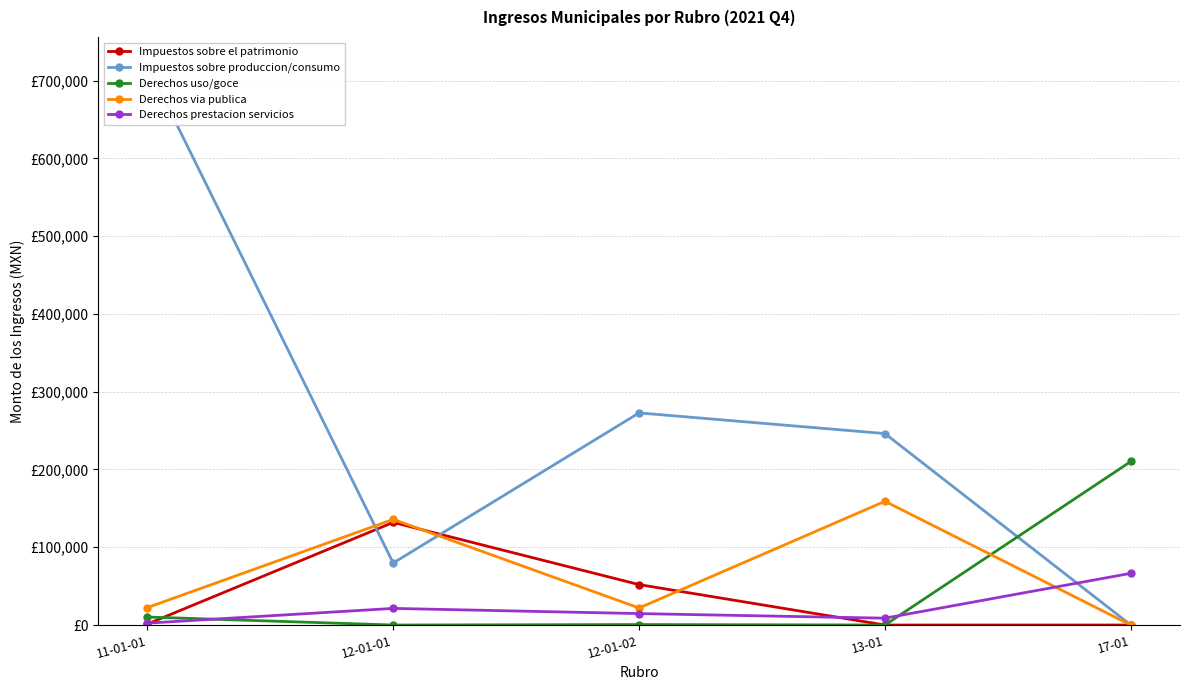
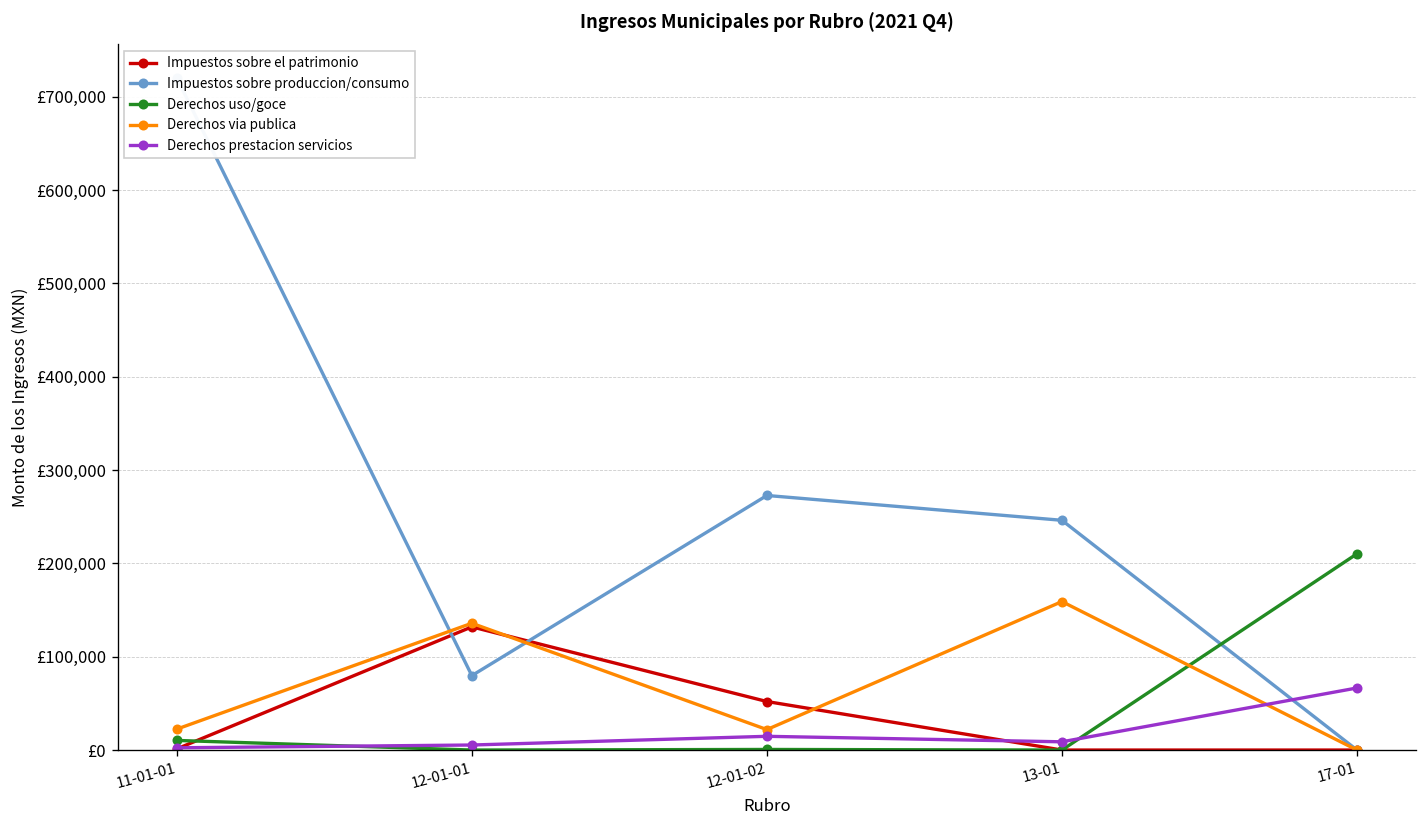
  {
    "Impuestos sobre el patrimonio": {
      "12-01-01": "£130,000",
      "12-01-02": "£50,000"
    },
    "Impuestos sobre produccion/consumo": {
      "12-01-01": "£80,000",
      "12-01-02": "£270,000",
      "13-01": "£250,000"
    },
    "Derechos uso/goce": {
      "11-01-01": "£10,000",
      "12-01-01": "£0",
      "12-01-02": "£0",
      "17-01": "£210,000"
    },
    "Derechos via publica": {
      "11-01-01": "£20,000",
      "12-01-01": "£140,000",
      "12-01-02": "£20,000",
      "13-01": "£160,000"
    },
    "Derechos prestacion servicios": {
-     "12-01-01": "£20,000",
+     "12-01-01": "£10,000",
      "12-01-02": "£10,000",
      "13-01": "£10,000",
      "17-01": "£70,000"
    }
  }
